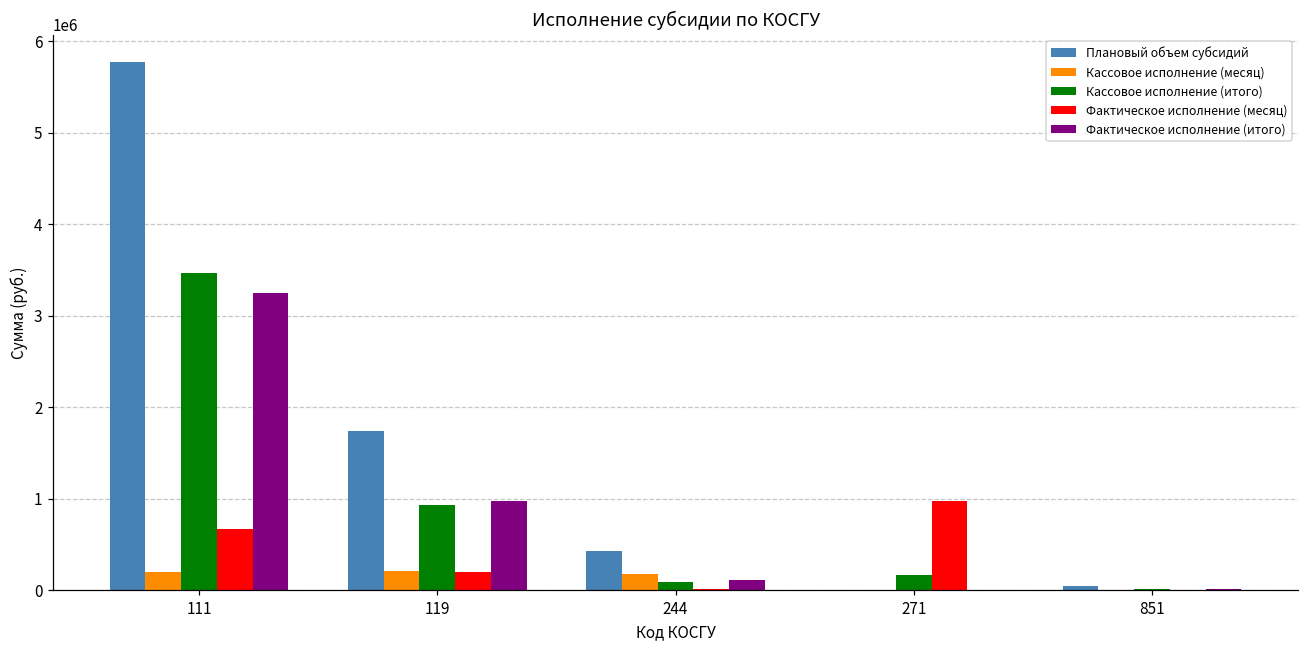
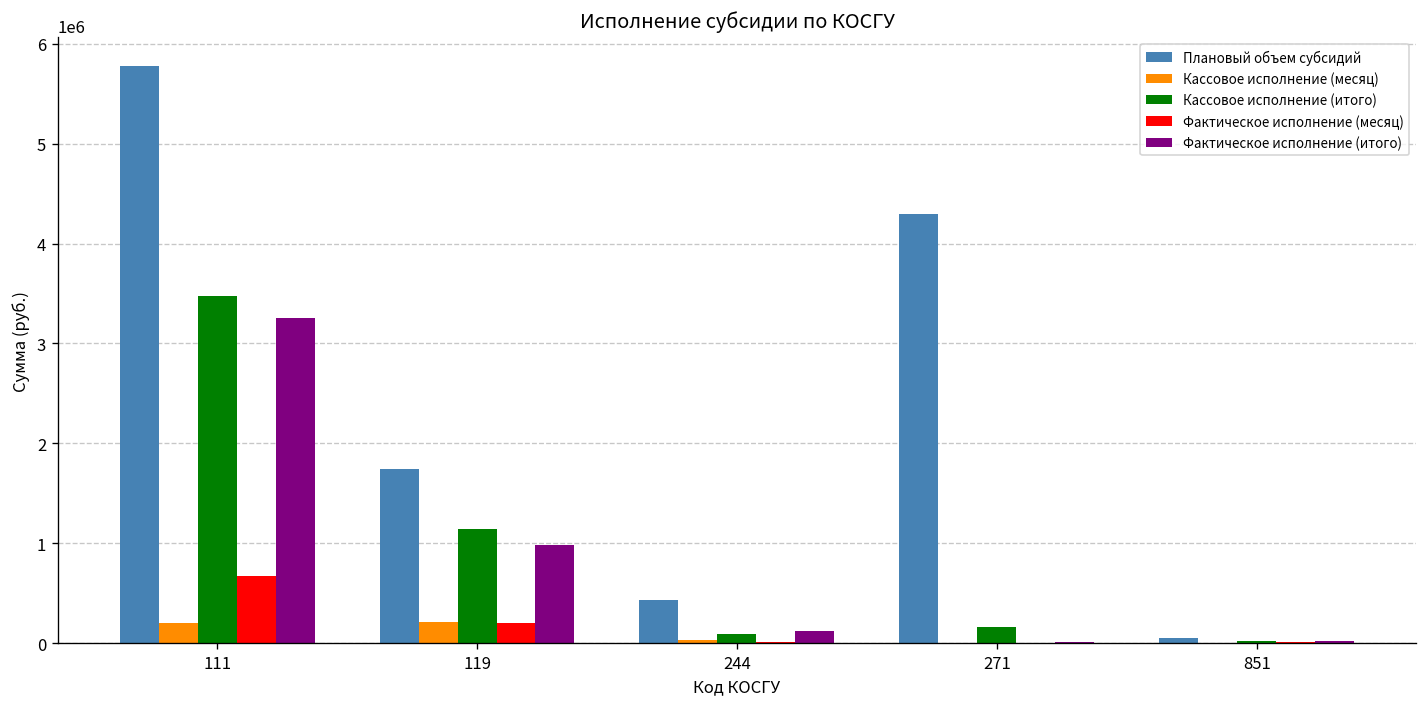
  {
    "Плановый объем субсидий": {
      "111": 5800000,
      "119": 1700000,
      "244": 400000,
-     "271": 0,
+     "271": 4300000,
      "851": 0
    },
    "Кассовое исполнение (месяц)": {
      "111": 200000,
      "119": 200000,
-     "244": 200000,
+     "244": 0,
      "271": 0,
      "851": 0
    },
    "Кассовое исполнение (итого)": {
      "111": 3500000,
-     "119": 900000,
+     "119": 1100000,
      "244": 100000,
      "271": 200000
    },
    "Фактическое исполнение (месяц)": {
      "111": 700000,
      "119": 200000,
-     "271": 1000000
+     "271": 0
    },
    "Фактическое исполнение (итого)": {
      "111": 3300000,
      "119": 1000000,
      "244": 100000
    }
  }
